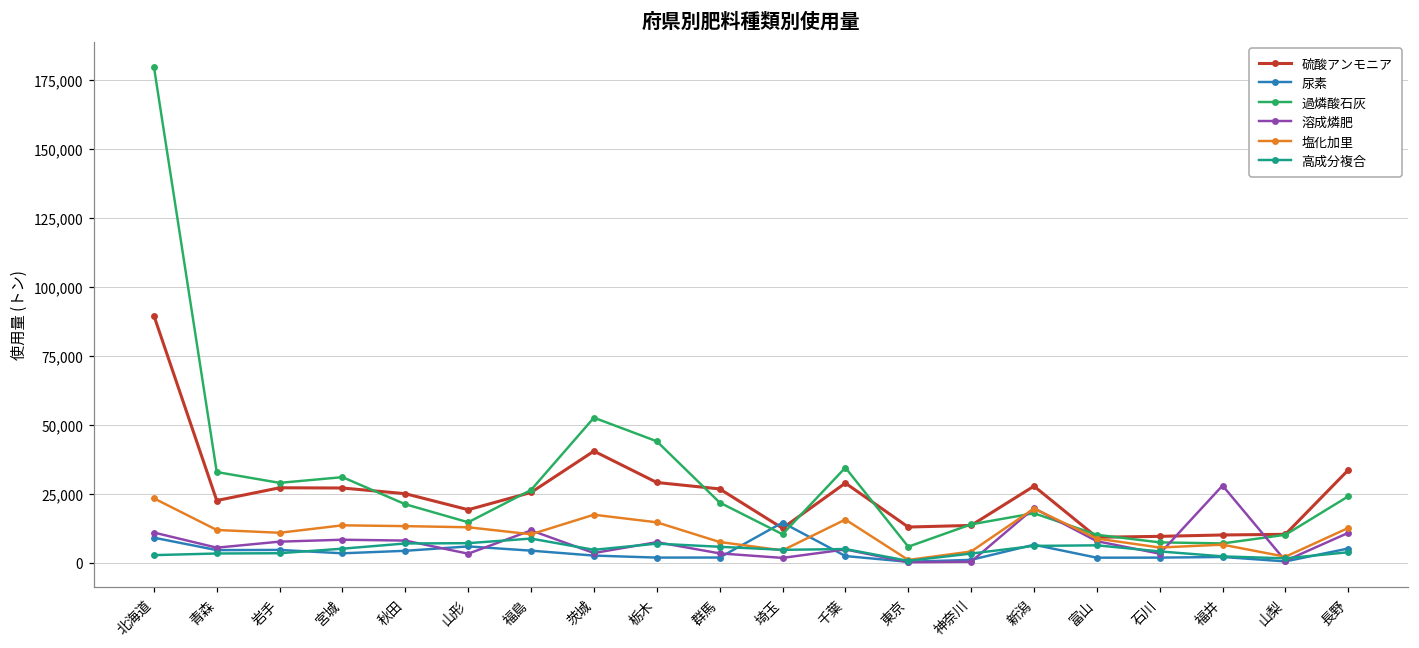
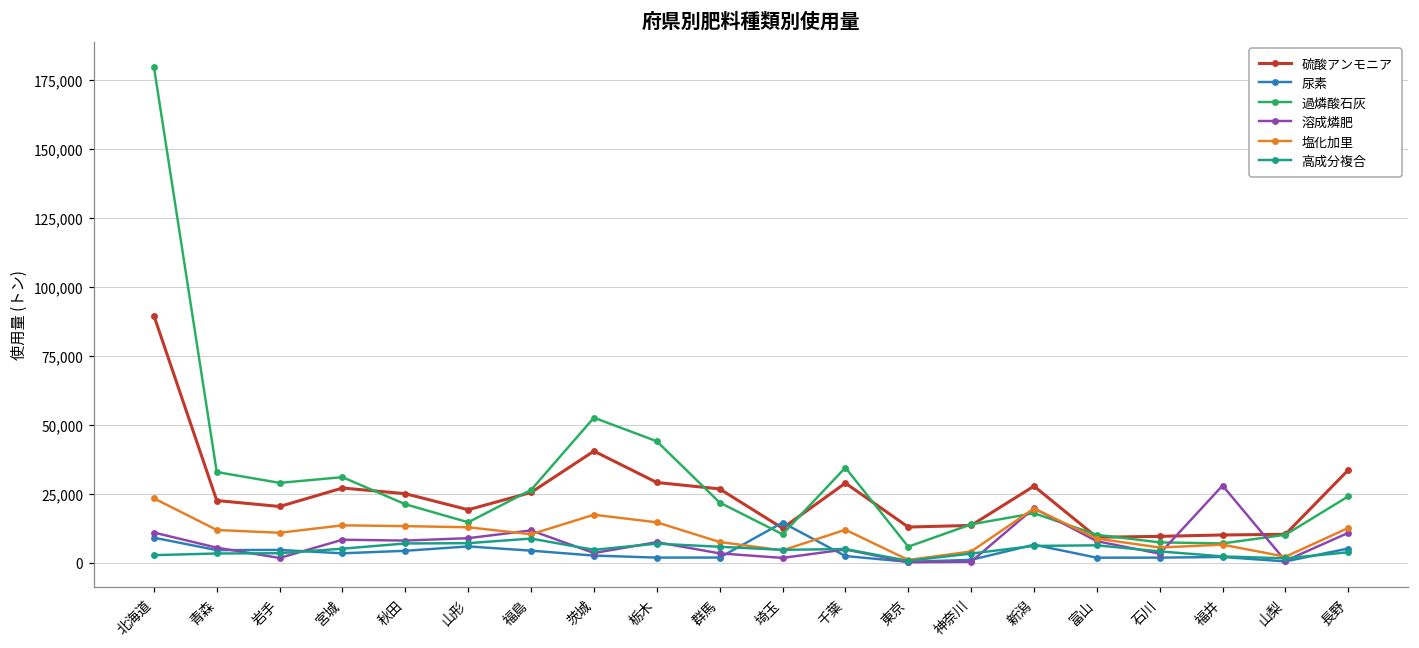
  {
    "硫酸アンモニア": {
      "北海道": "90,000",
      "青森": "23,000",
-     "岩手": "27,000",
+     "岩手": "20,000",
      "宮城": "27,000",
      "秋田": "25,000",
      "山形": "19,000",
      "茨城": "40,000",
      "栃木": "29,000",
      "群馬": "27,000",
      "埼玉": "13,000",
      "千葉": "29,000",
      "東京": "13,000",
      "新潟": "28,000",
      "石川": "10,000",
      "福井": "10,000",
      "長野": "34,000"
    },
    "尿素": {
      "北海道": "9,000",
      "岩手": "5,000",
      "宮城": "3,000",
      "秋田": "4,000",
      "山形": "6,000",
      "福島": "4,000",
      "栃木": "2,000",
      "群馬": "2,000",
      "埼玉": "15,000",
      "千葉": "2,000",
      "富山": "2,000",
      "石川": "2,000",
      "長野": "5,000"
    },
    "溶成燐肥": {
      "北海道": "11,000",
-     "岩手": "8,000",
+     "岩手": "2,000",
      "宮城": "8,000",
      "秋田": "8,000",
-     "山形": "3,000",
+     "山形": "9,000",
      "福島": "12,000",
      "群馬": "3,000",
      "埼玉": "2,000",
      "福井": "28,000",
      "長野": "11,000"
    },
    "塩化加里": {
      "北海道": "23,000",
      "青森": "12,000",
      "岩手": "11,000",
      "宮城": "14,000",
      "秋田": "13,000",
      "山形": "13,000",
      "福島": "10,000",
      "茨城": "17,000",
      "栃木": "15,000",
      "群馬": "8,000",
-     "千葉": "16,000",
+     "千葉": "12,000",
      "石川": "6,000",
      "長野": "13,000"
    }
  }
